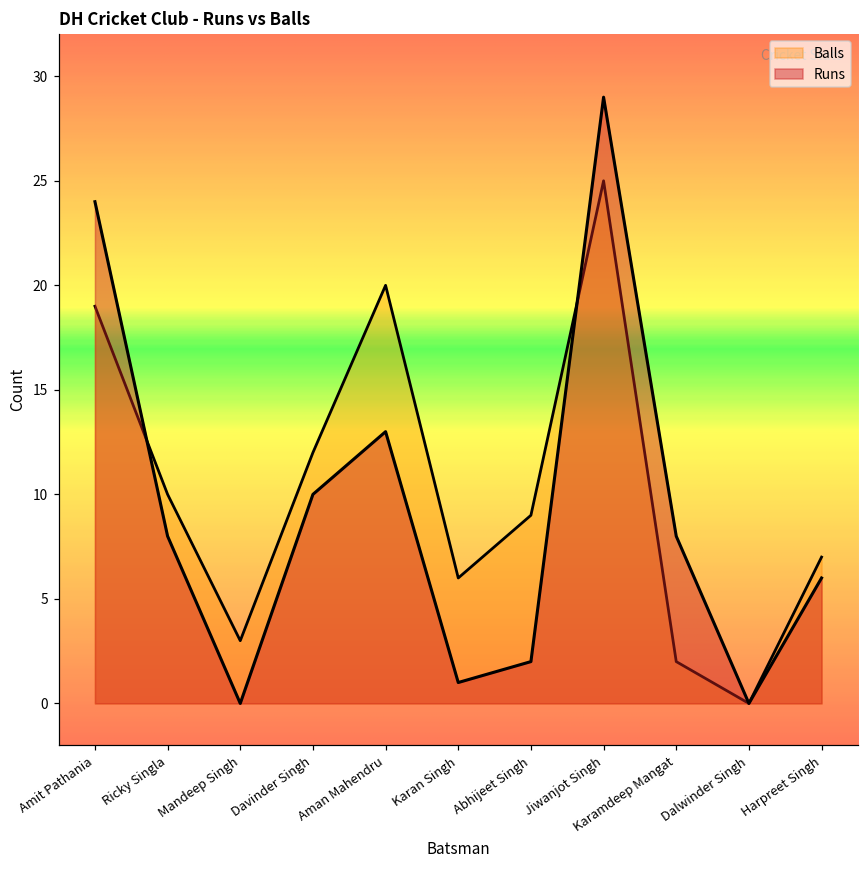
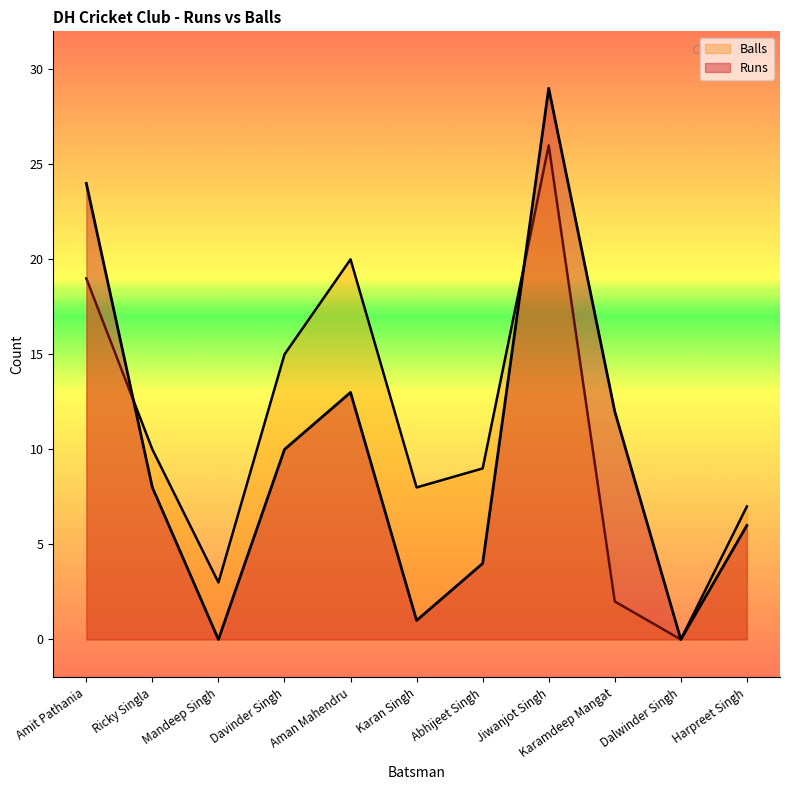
  {
    "Balls": {
      "Amit Pathania": 19,
      "Ricky Singla": 10,
      "Mandeep Singh": 3,
-     "Davinder Singh": 12,
+     "Davinder Singh": 15,
      "Aman Mahendru": 20,
-     "Karan Singh": 6,
+     "Karan Singh": 8,
      "Abhijeet Singh": 9,
-     "Jiwanjot Singh": 25,
+     "Jiwanjot Singh": 26,
      "Karamdeep Mangat": 2,
      "Harpreet Singh": 7
    },
    "Runs": {
      "Amit Pathania": 24,
      "Ricky Singla": 8,
      "Mandeep Singh": 0,
      "Davinder Singh": 10,
      "Aman Mahendru": 13,
      "Karan Singh": 1,
-     "Abhijeet Singh": 2,
+     "Abhijeet Singh": 4,
      "Jiwanjot Singh": 29,
-     "Karamdeep Mangat": 8,
+     "Karamdeep Mangat": 12,
      "Harpreet Singh": 6
    }
  }
